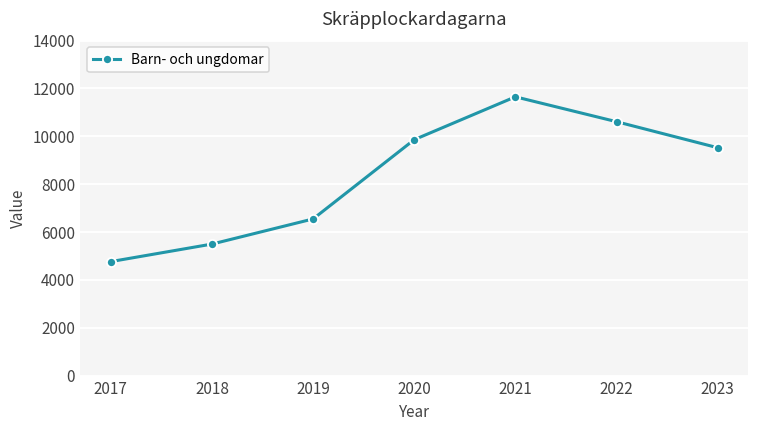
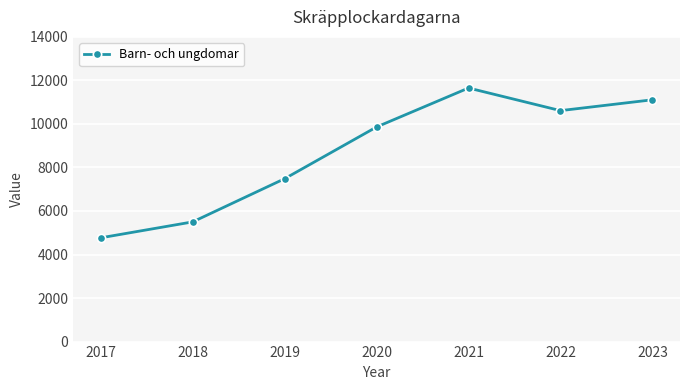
  {
    "2017": 4800,
    "2018": 5500,
-   "2019": 6600,
+   "2019": 7500,
    "2020": 9900,
    "2021": 11700,
    "2022": 10600,
-   "2023": 9500
+   "2023": 11100
  }
